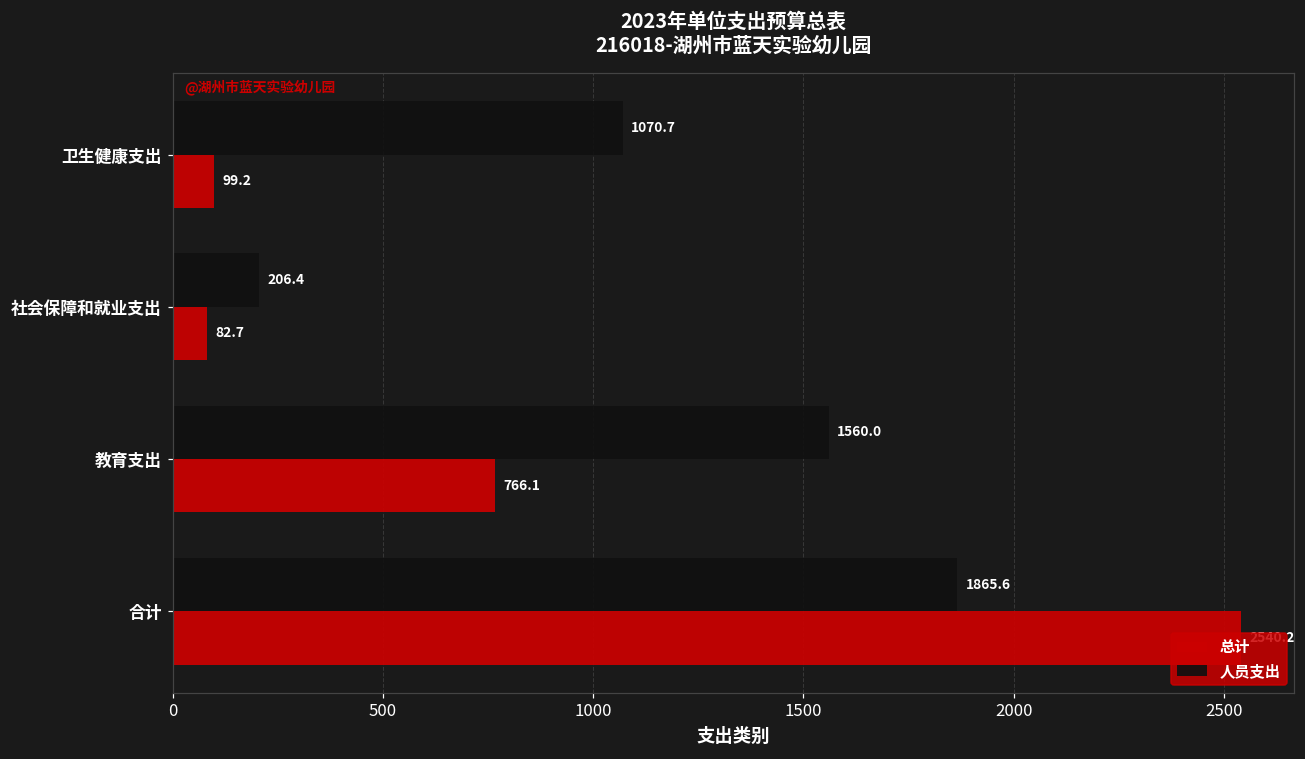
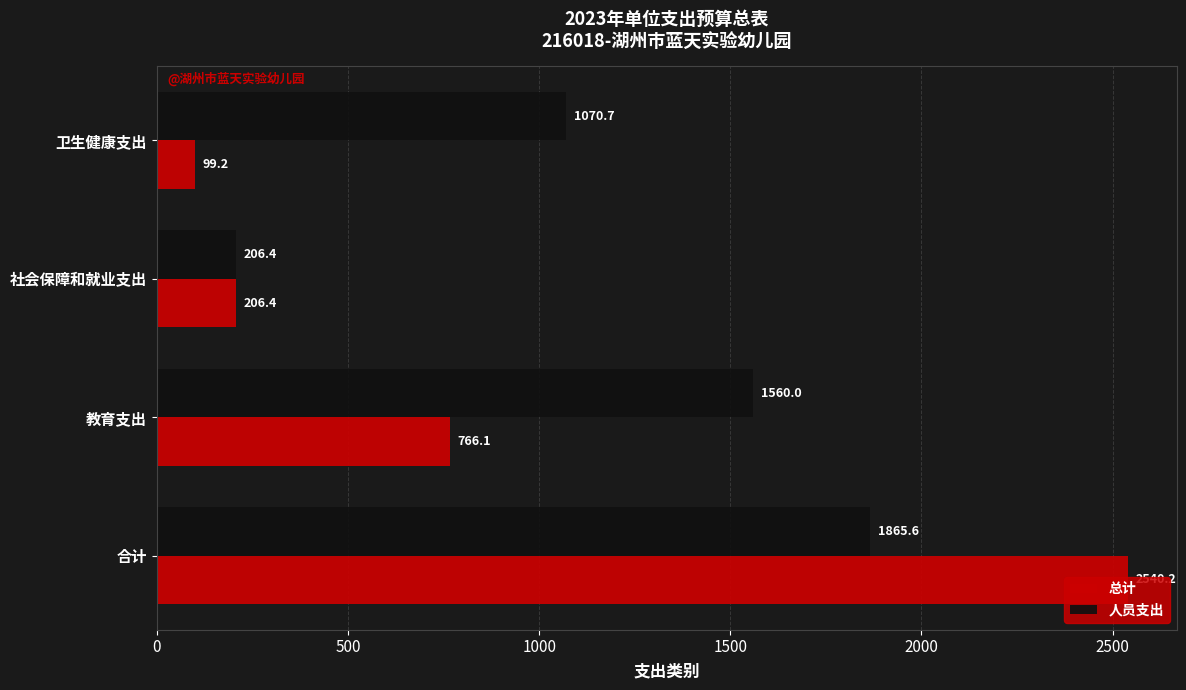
  {
    "总计": {
      "卫生健康支出": 99.2,
-     "社会保障和就业支出": 82.7,
+     "社会保障和就业支出": 206.4,
      "教育支出": 766.1
    },
    "人员支出": {
      "卫生健康支出": 1070.7,
      "社会保障和就业支出": 206.4,
      "教育支出": 1560.0,
      "合计": 1865.6
    }
  }
